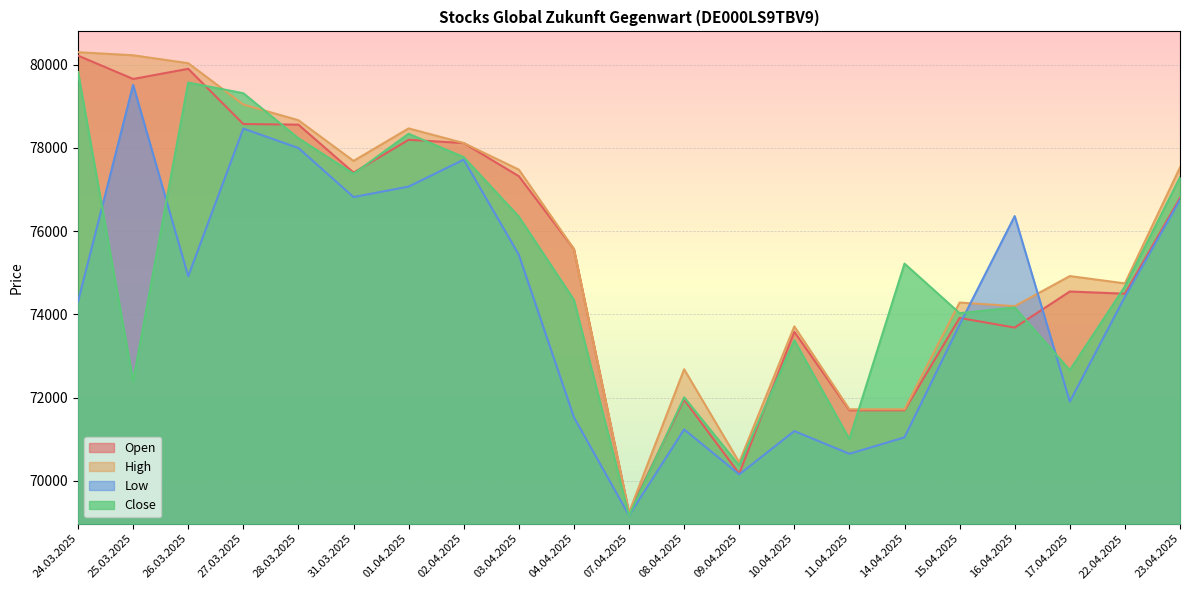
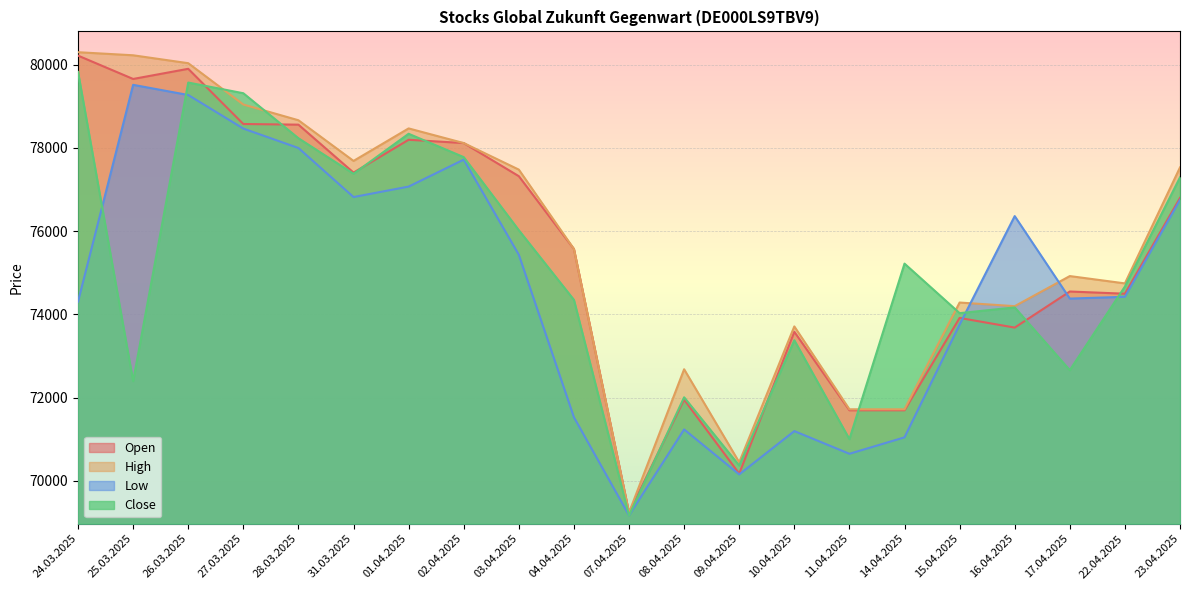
  {
    "Low": {
      "24.03.2025": 74300,
      "25.03.2025": 79500,
-     "26.03.2025": 74900,
+     "26.03.2025": 79300,
      "27.03.2025": 78500,
      "28.03.2025": 78000,
      "31.03.2025": 76800,
      "01.04.2025": 77100,
      "03.04.2025": 75400,
      "04.04.2025": 71500,
      "08.04.2025": 71200,
      "10.04.2025": 71200,
      "11.04.2025": 70600,
      "14.04.2025": 71000,
      "15.04.2025": 73800,
      "16.04.2025": 76400,
-     "17.04.2025": 71900,
+     "17.04.2025": 74400,
      "22.04.2025": 74400
    },
    "Close": {
      "24.03.2025": 79800,
      "25.03.2025": 72400,
      "26.03.2025": 79600,
      "27.03.2025": 79300,
      "28.03.2025": 78200,
      "01.04.2025": 78300,
-     "03.04.2025": 76300,
+     "03.04.2025": 76000,
      "04.04.2025": 74300,
      "09.04.2025": 70400,
      "10.04.2025": 73400,
      "11.04.2025": 71000,
      "14.04.2025": 75200,
      "15.04.2025": 74000,
      "17.04.2025": 72700,
      "22.04.2025": 74700,
      "23.04.2025": 77300
    }
  }
